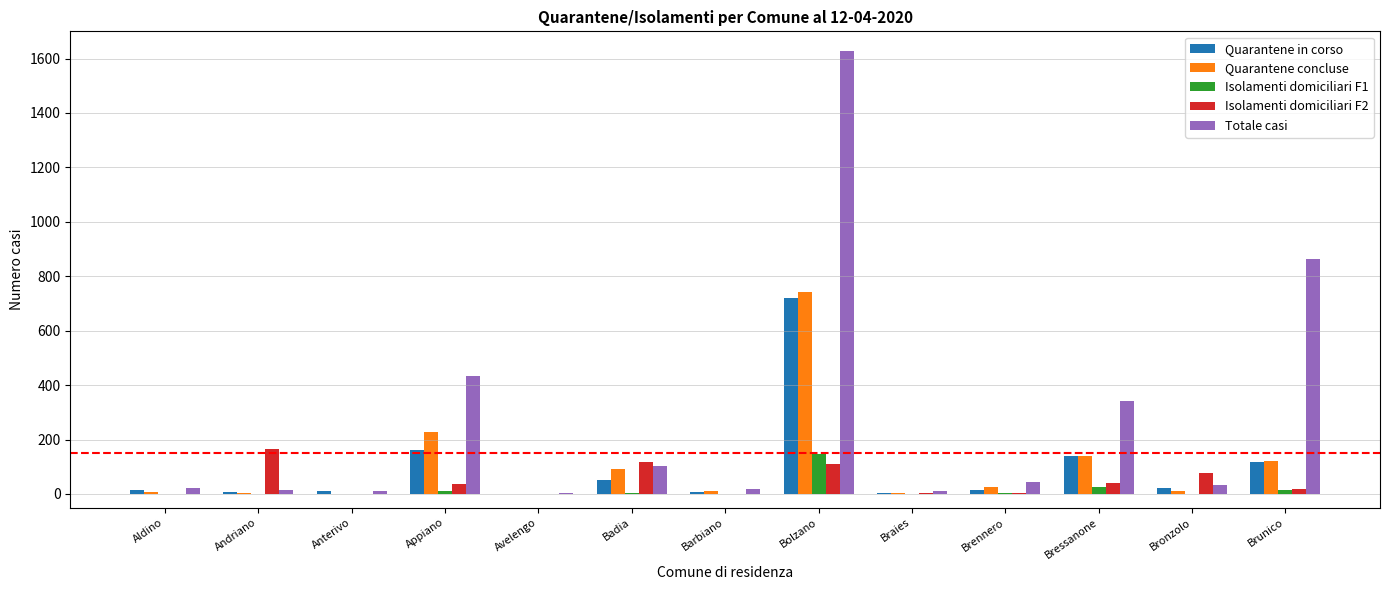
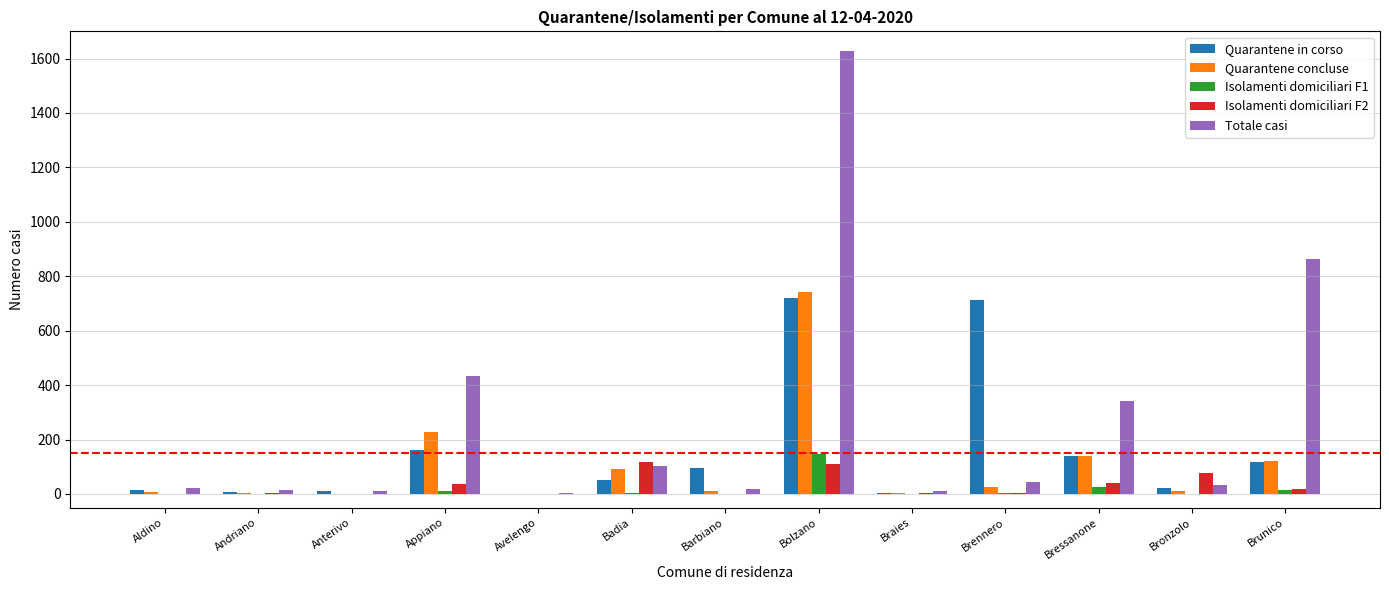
  {
    "Quarantene in corso": {
      "Aldino": 20,
      "Anterivo": 10,
      "Appiano": 160,
      "Badia": 50,
-     "Barbiano": 10,
+     "Barbiano": 100,
      "Bolzano": 720,
-     "Brennero": 20,
+     "Brennero": 710,
      "Bressanone": 140,
      "Bronzolo": 20,
      "Brunico": 120
    },
    "Quarantene concluse": {
      "Appiano": 230,
      "Avelengo": 0,
      "Badia": 90,
      "Barbiano": 10,
      "Bolzano": 740,
      "Brennero": 30,
      "Bressanone": 140,
      "Brunico": 120
    },
    "Isolamenti domiciliari F1": {
      "Aldino": 0,
      "Andriano": 0,
      "Anterivo": 0,
      "Appiano": 10,
      "Bolzano": 150,
      "Braies": 0,
      "Bressanone": 20,
      "Brunico": 10
    },
    "Isolamenti domiciliari F2": {
      "Aldino": 0,
-     "Andriano": 160,
+     "Andriano": 0,
      "Anterivo": 0,
      "Appiano": 40,
      "Avelengo": 0,
      "Badia": 120,
      "Bolzano": 110,
      "Bressanone": 40,
      "Bronzolo": 80,
      "Brunico": 20
    },
    "Totale casi": {
      "Aldino": 20,
      "Andriano": 10,
      "Anterivo": 10,
      "Appiano": 440,
      "Badia": 100,
      "Barbiano": 20,
      "Bolzano": 1630,
      "Braies": 10,
      "Brennero": 40,
      "Bressanone": 340,
      "Bronzolo": 30,
      "Brunico": 860
    }
  }
